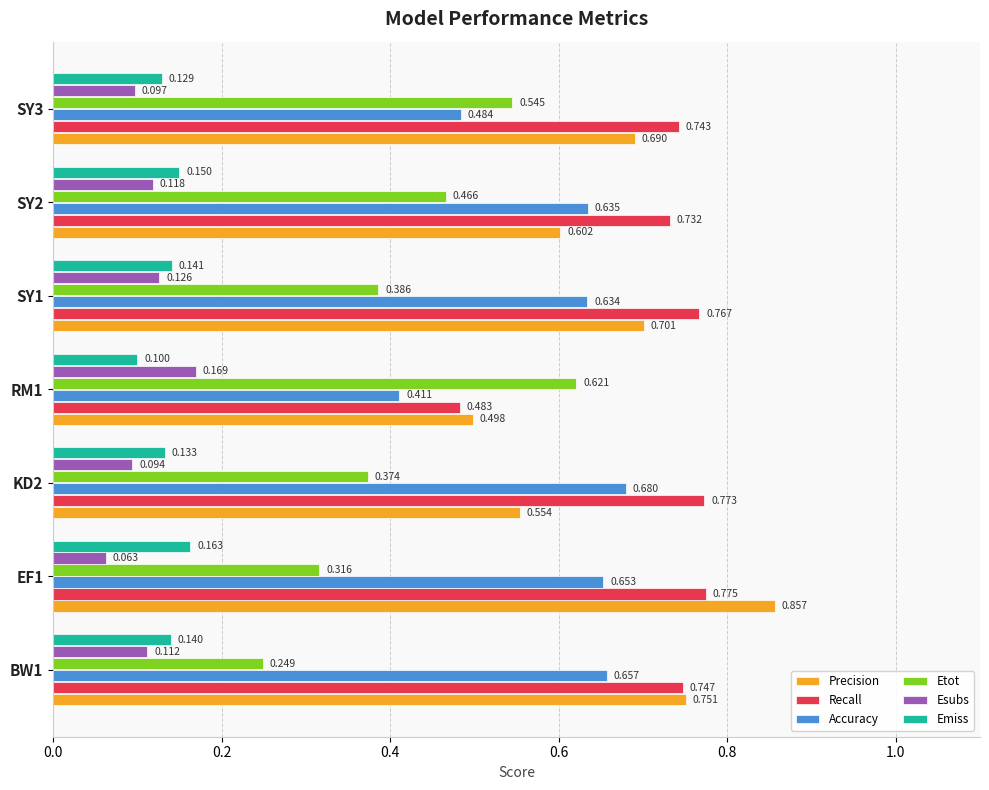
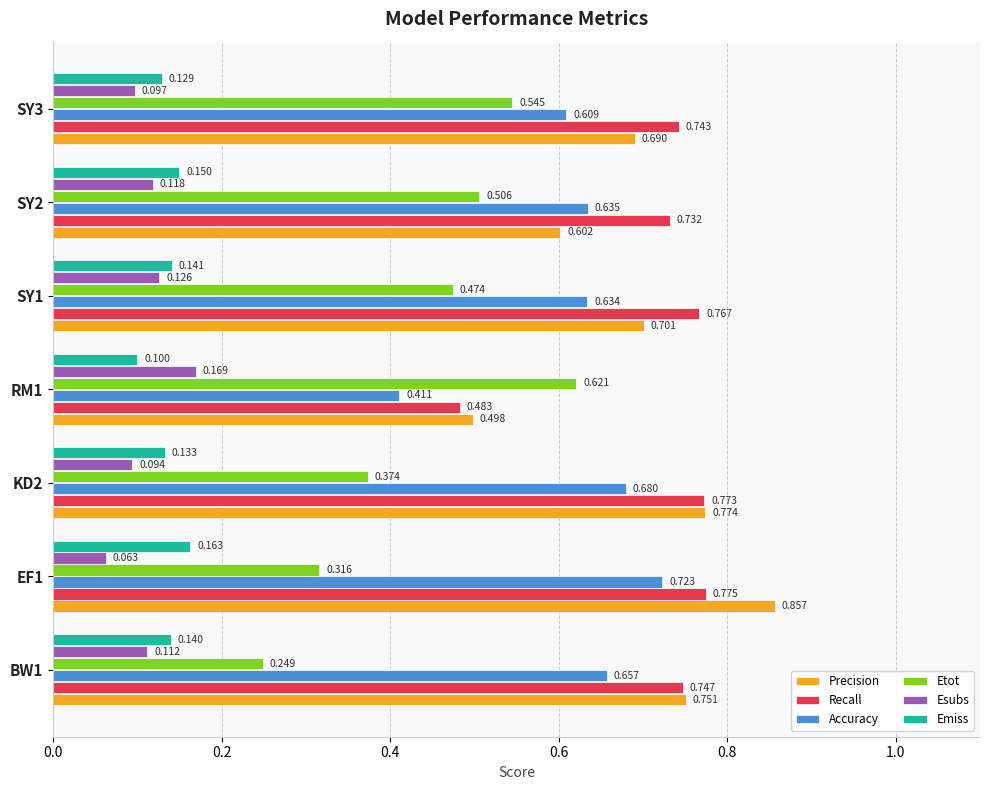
  {
    "Precision": {
      "SY3": 0.690,
      "SY2": 0.602,
      "SY1": 0.701,
      "RM1": 0.498,
-     "KD2": 0.554,
+     "KD2": 0.774,
      "EF1": 0.857,
      "BW1": 0.751
    },
    "Recall": {
      "SY3": 0.743,
      "SY2": 0.732,
      "SY1": 0.767,
      "RM1": 0.483,
      "KD2": 0.773,
      "EF1": 0.775,
      "BW1": 0.747
    },
    "Accuracy": {
-     "SY3": 0.484,
+     "SY3": 0.609,
      "SY2": 0.635,
      "SY1": 0.634,
      "RM1": 0.411,
      "KD2": 0.680,
-     "EF1": 0.653,
+     "EF1": 0.723,
      "BW1": 0.657
    },
    "Etot": {
      "SY3": 0.545,
-     "SY2": 0.466,
-     "SY1": 0.386,
+     "SY2": 0.506,
+     "SY1": 0.474,
      "RM1": 0.621,
      "KD2": 0.374,
      "EF1": 0.316,
      "BW1": 0.249
    },
    "Esubs": {
      "SY3": 0.097,
      "SY2": 0.118,
      "SY1": 0.126,
      "RM1": 0.169,
      "KD2": 0.094,
      "EF1": 0.063,
      "BW1": 0.112
    },
    "Emiss": {
      "SY3": 0.129,
      "SY2": 0.150,
      "SY1": 0.141,
      "RM1": 0.100,
      "KD2": 0.133,
      "EF1": 0.163,
      "BW1": 0.140
    }
  }
